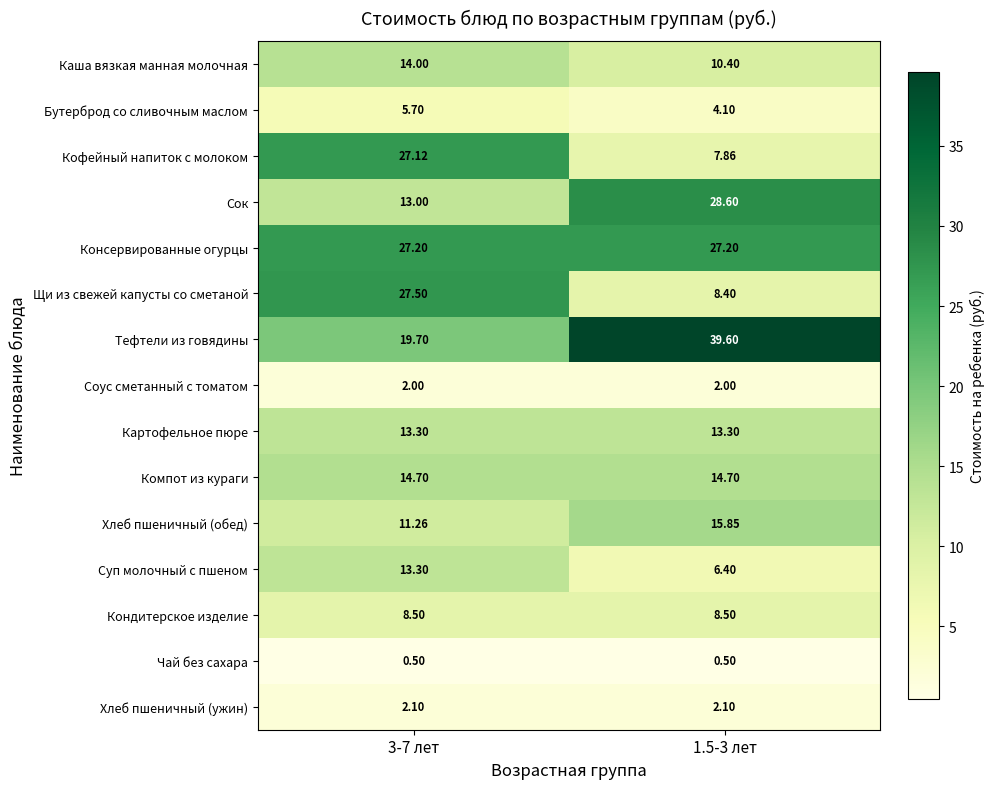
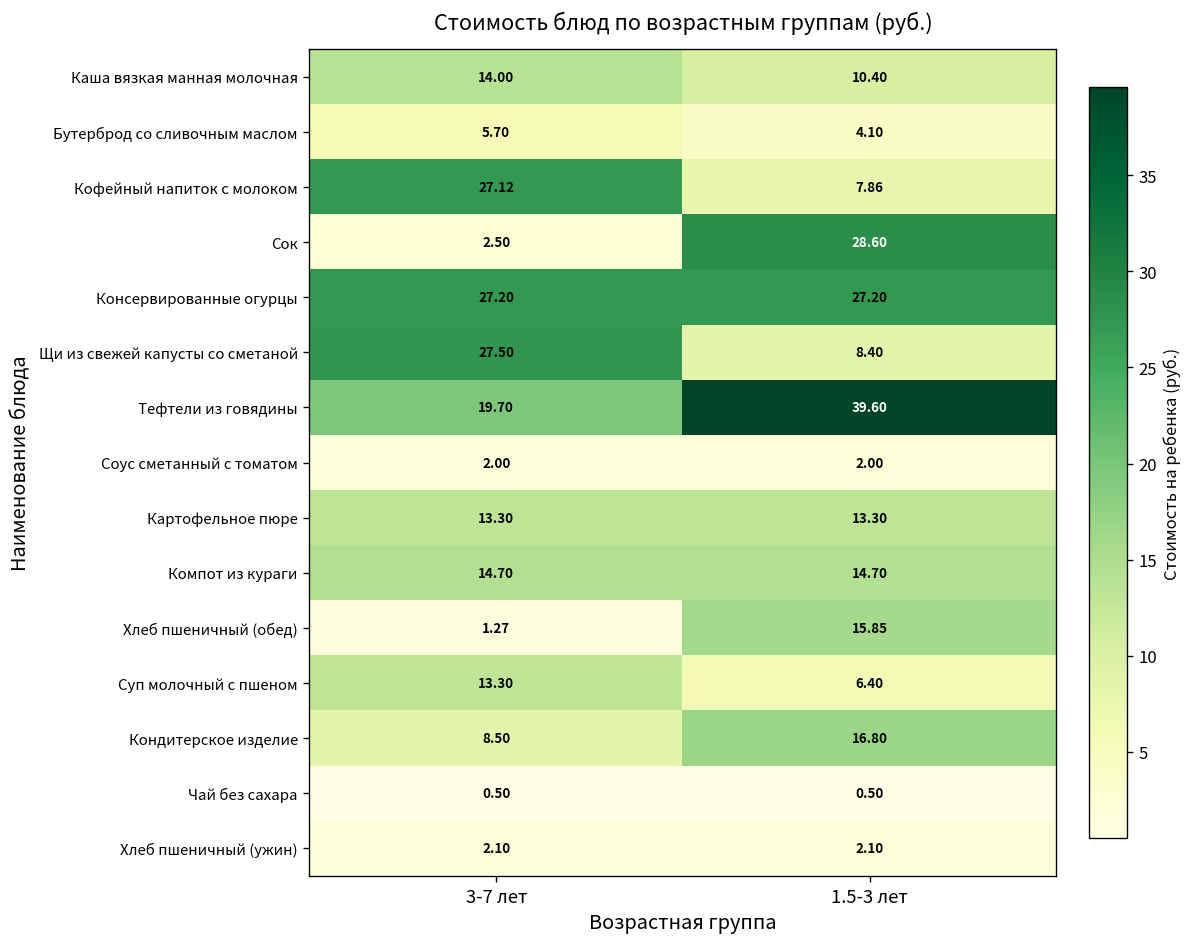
  {
    "Каша вязкая манная молочная": {
      "3-7 лет": 14.00,
      "1.5-3 лет": 10.40
    },
    "Бутерброд со сливочным маслом": {
      "3-7 лет": 5.70,
      "1.5-3 лет": 4.10
    },
    "Кофейный напиток с молоком": {
      "3-7 лет": 27.12,
      "1.5-3 лет": 7.86
    },
    "Сок": {
-     "3-7 лет": 13.00,
+     "3-7 лет": 2.50,
      "1.5-3 лет": 28.60
    },
    "Консервированные огурцы": {
      "3-7 лет": 27.20,
      "1.5-3 лет": 27.20
    },
    "Щи из свежей капусты со сметаной": {
      "3-7 лет": 27.50,
      "1.5-3 лет": 8.40
    },
    "Тефтели из говядины": {
      "3-7 лет": 19.70,
      "1.5-3 лет": 39.60
    },
    "Соус сметанный с томатом": {
      "3-7 лет": 2.00,
      "1.5-3 лет": 2.00
    },
    "Картофельное пюре": {
      "3-7 лет": 13.30,
      "1.5-3 лет": 13.30
    },
    "Компот из кураги": {
      "3-7 лет": 14.70,
      "1.5-3 лет": 14.70
    },
    "Хлеб пшеничный (обед)": {
-     "3-7 лет": 11.26,
+     "3-7 лет": 1.27,
      "1.5-3 лет": 15.85
    },
    "Суп молочный с пшеном": {
      "3-7 лет": 13.30,
      "1.5-3 лет": 6.40
    },
    "Кондитерское изделие": {
      "3-7 лет": 8.50,
-     "1.5-3 лет": 8.50
+     "1.5-3 лет": 16.80
    },
    "Чай без сахара": {
      "3-7 лет": 0.50,
      "1.5-3 лет": 0.50
    },
    "Хлеб пшеничный (ужин)": {
      "3-7 лет": 2.10,
      "1.5-3 лет": 2.10
    }
  }
